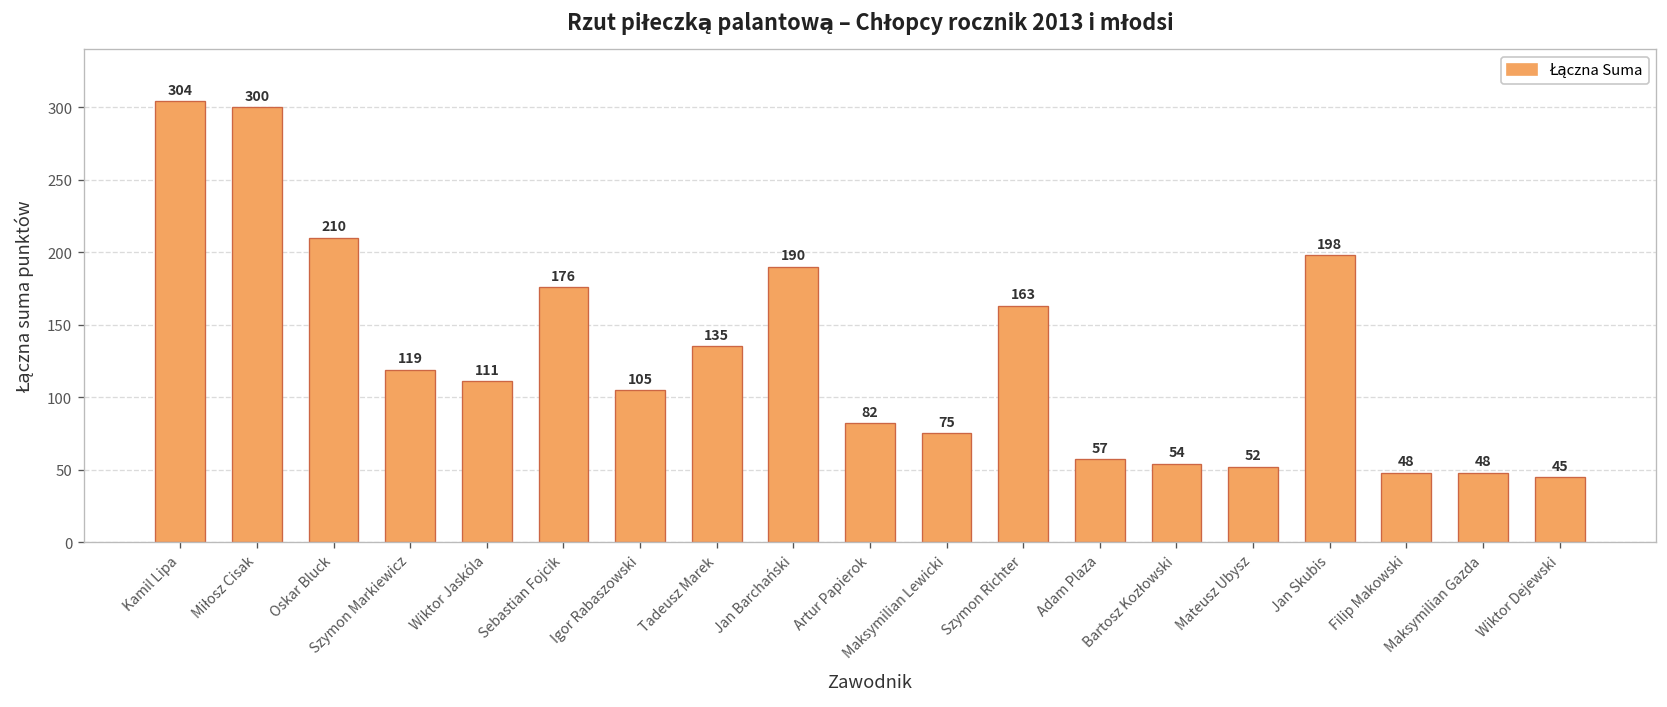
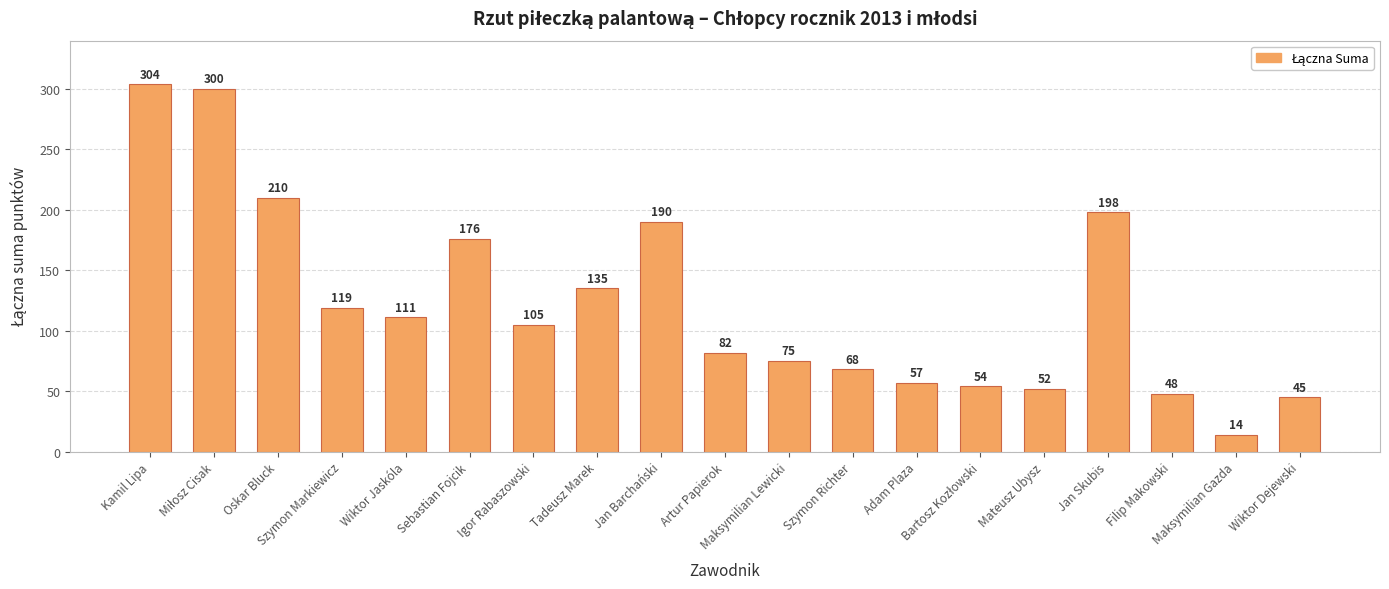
  {
    "Kamil Lipa": 304,
    "Miłosz Cisak": 300,
    "Oskar Bluck": 210,
    "Szymon Markiewicz": 119,
    "Wiktor Jaskóla": 111,
    "Sebastian Fojcik": 176,
    "Igor Rabaszowski": 105,
    "Tadeusz Marek": 135,
    "Jan Barchański": 190,
    "Artur Papierok": 82,
    "Maksymilian Lewicki": 75,
-   "Szymon Richter": 163,
+   "Szymon Richter": 68,
    "Adam Plaza": 57,
    "Bartosz Kozłowski": 54,
    "Mateusz Ubysz": 52,
    "Jan Skubis": 198,
    "Filip Makowski": 48,
-   "Maksymilian Gazda": 48,
+   "Maksymilian Gazda": 14,
    "Wiktor Dejewski": 45
  }
